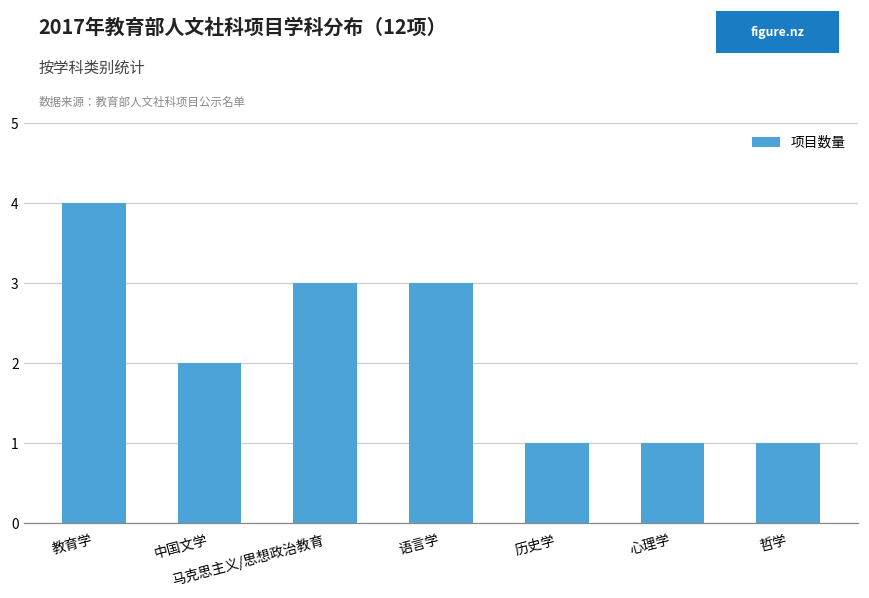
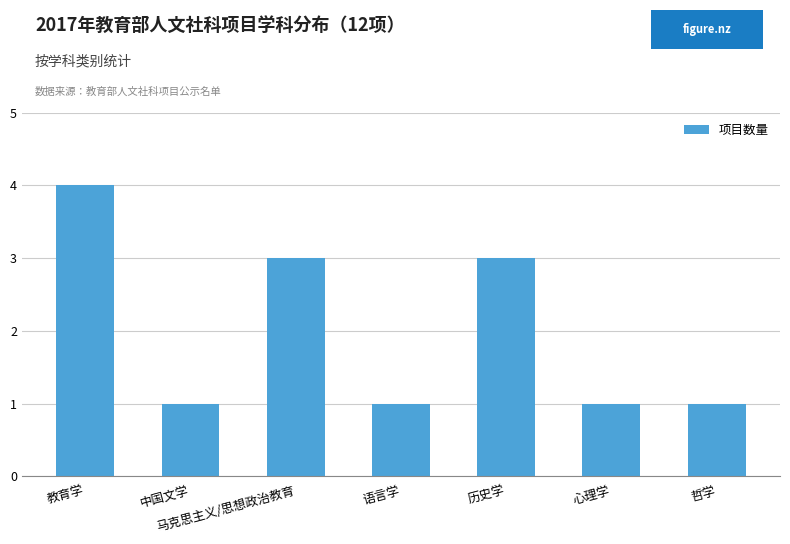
  {
    "教育学": 4,
-   "中国文学": 2,
+   "中国文学": 1,
    "马克思主义/思想政治教育": 3,
-   "语言学": 3,
-   "历史学": 1,
+   "语言学": 1,
+   "历史学": 3,
    "心理学": 1,
    "哲学": 1
  }
